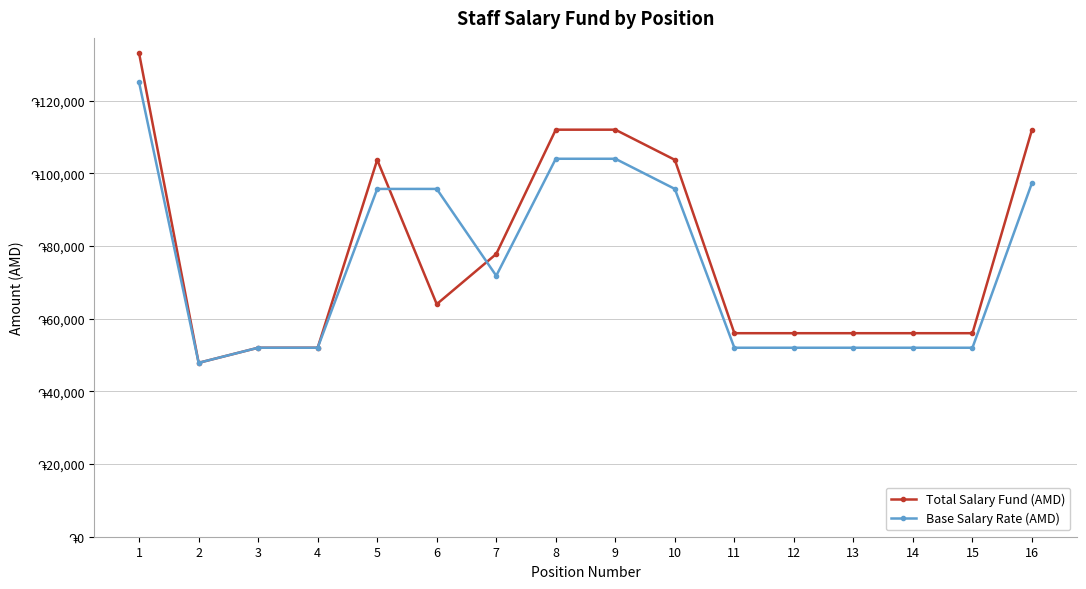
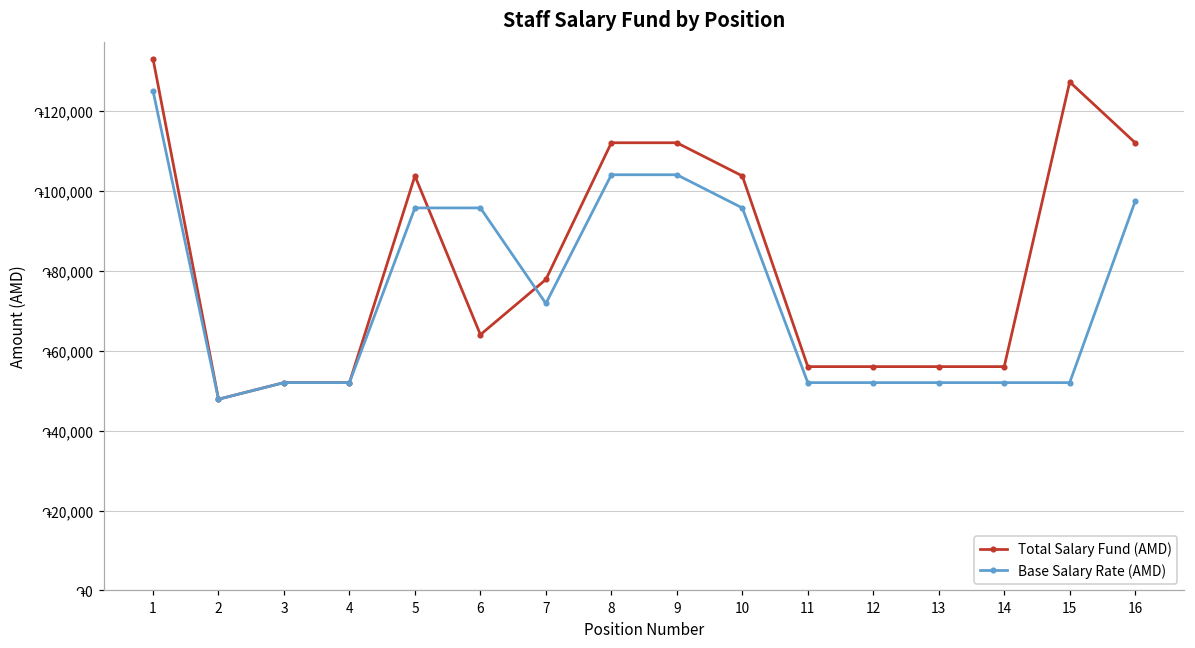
  {
    "Total Salary Fund (AMD)": {
      "1": "֏133,000",
      "5": "֏104,000",
      "6": "֏64,000",
      "7": "֏78,000",
      "8": "֏112,000",
      "9": "֏112,000",
      "10": "֏104,000",
      "11": "֏56,000",
      "12": "֏56,000",
      "13": "֏56,000",
      "14": "֏56,000",
-     "15": "֏56,000",
+     "15": "֏127,000",
      "16": "֏112,000"
    },
    "Base Salary Rate (AMD)": {
      "1": "֏125,000",
      "5": "֏96,000",
      "6": "֏96,000",
      "7": "֏72,000",
      "8": "֏104,000",
      "9": "֏104,000",
      "10": "֏96,000",
      "11": "֏52,000",
      "12": "֏52,000",
      "13": "֏52,000",
      "14": "֏52,000",
      "15": "֏52,000",
      "16": "֏97,000"
    }
  }
